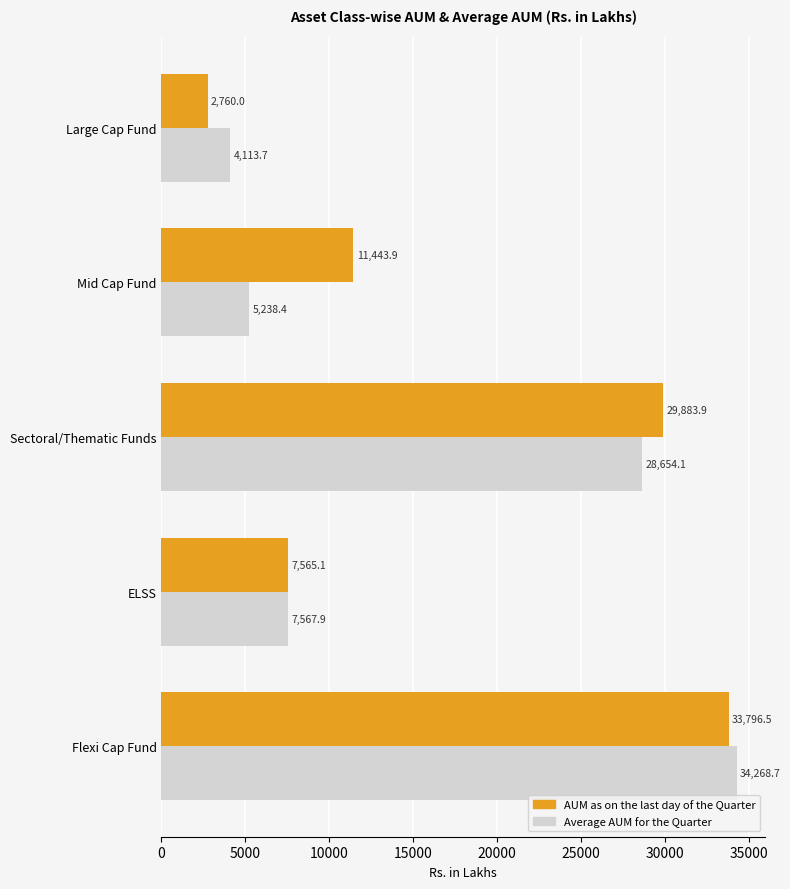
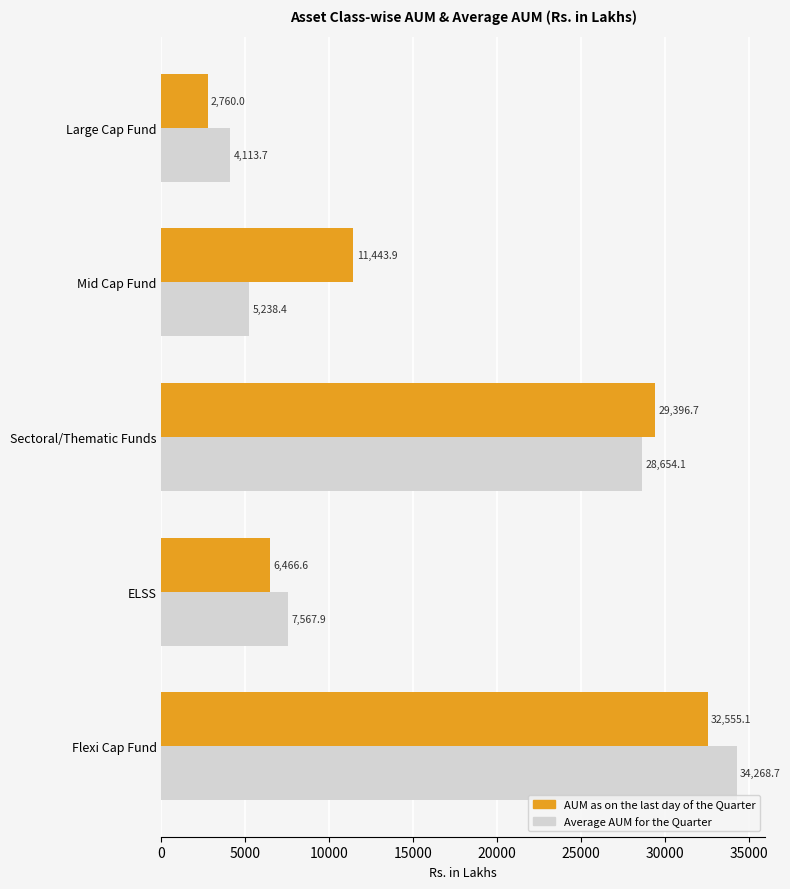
  {
    "Average AUM for the Quarter": {
      "Large Cap Fund": "4,113.7",
      "Mid Cap Fund": "5,238.4",
      "Sectoral/Thematic Funds": "28,654.1",
      "ELSS": "7,567.9",
      "Flexi Cap Fund": "34,268.7"
    },
    "AUM as on the last day of the Quarter": {
      "Large Cap Fund": "2,760.0",
      "Mid Cap Fund": "11,443.9",
-     "Sectoral/Thematic Funds": "29,883.9",
-     "ELSS": "7,565.1",
-     "Flexi Cap Fund": "33,796.5"
+     "Sectoral/Thematic Funds": "29,396.7",
+     "ELSS": "6,466.6",
+     "Flexi Cap Fund": "32,555.1"
    }
  }
